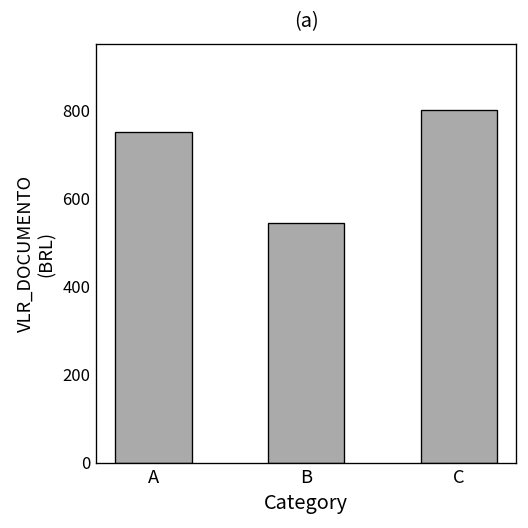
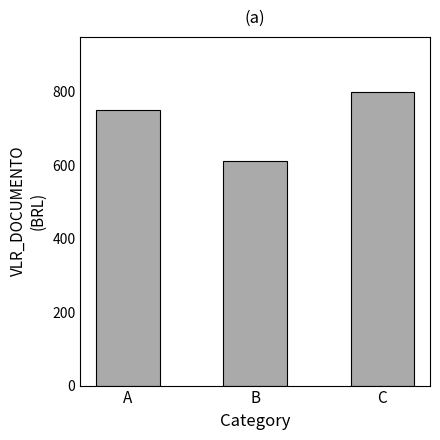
  {
    "A": 750,
-   "B": 540,
+   "B": 610,
    "C": 800
  }
